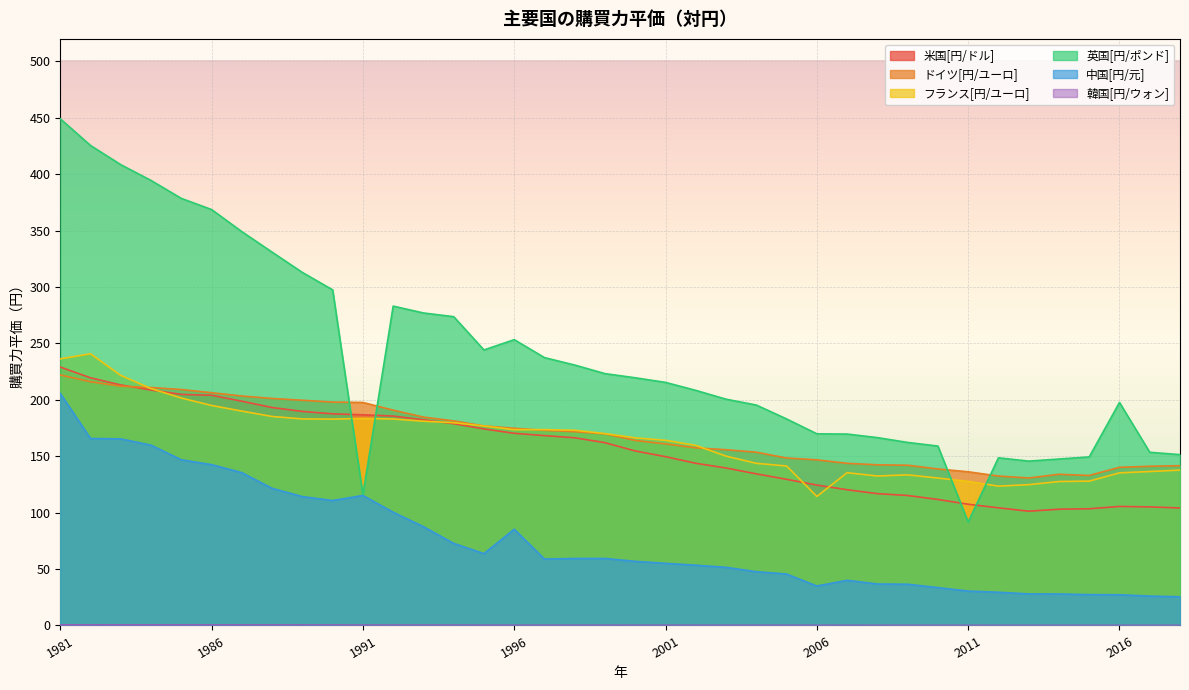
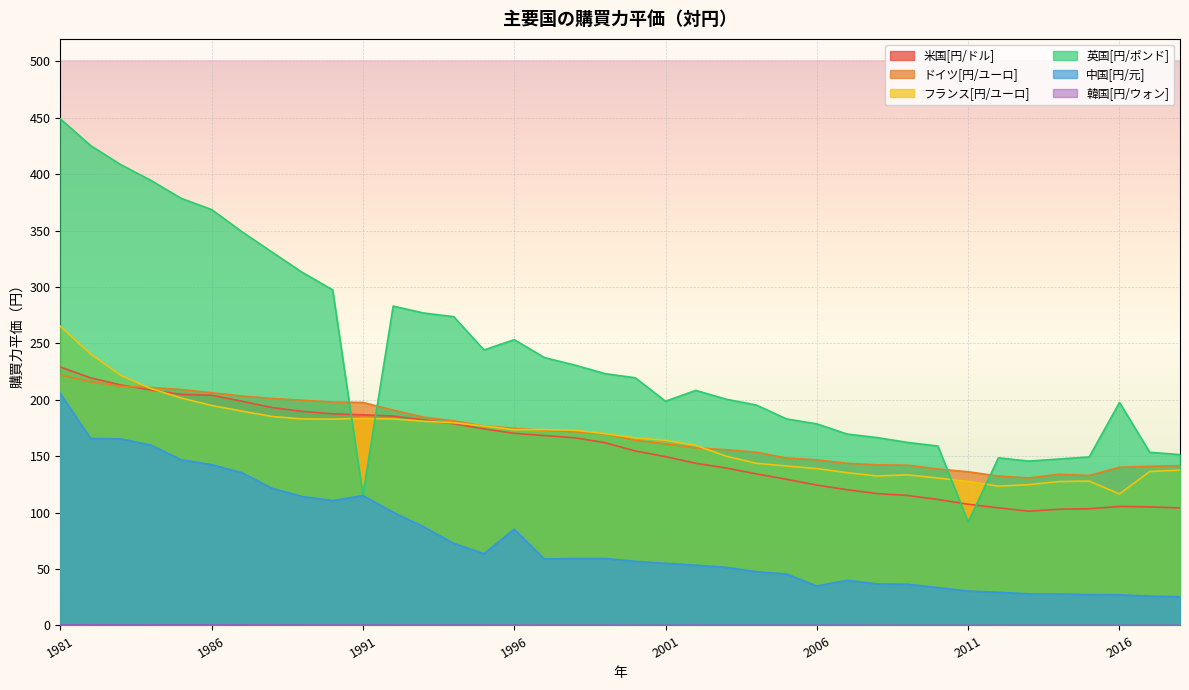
  {
    "フランス[円/ユーロ]": {
-     "1981": 236,
+     "1981": 265,
      "1986": 195,
      "1991": 184,
      "2001": 164,
-     "2006": 114,
+     "2006": 139,
      "2011": 128,
-     "2016": 135
+     "2016": 117
    },
    "英国[円/ポンド]": {
      "1981": 449,
      "1986": 369,
      "1996": 253,
-     "2001": 215,
-     "2006": 170,
+     "2001": 199,
+     "2006": 179,
      "2011": 92,
      "2016": 198
    },
    "中国[円/元]": {
      "1981": 206,
      "1986": 143,
      "1996": 85,
      "2001": 55,
      "2006": 35,
      "2011": 30,
      "2016": 27
    },
    "韓国[円/ウォン]": {
      "1981": 0,
      "1986": 0,
      "1991": 0,
      "1996": 0,
      "2001": 0,
      "2006": 0,
      "2011": 0,
      "2016": 0
    }
  }
